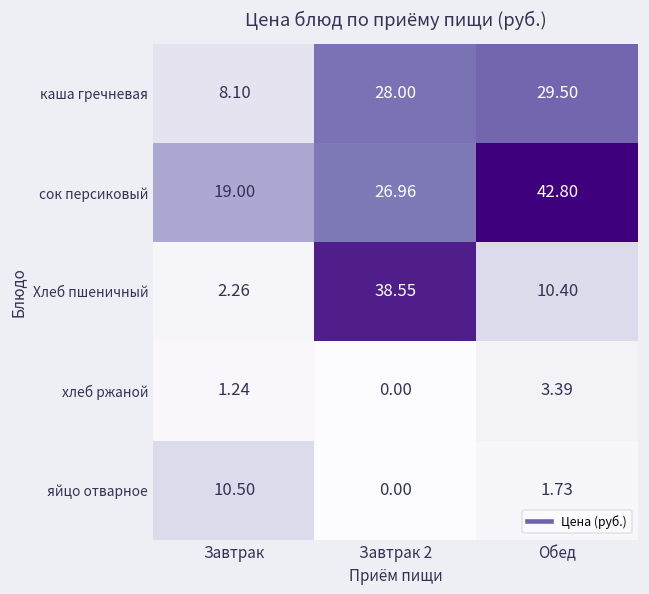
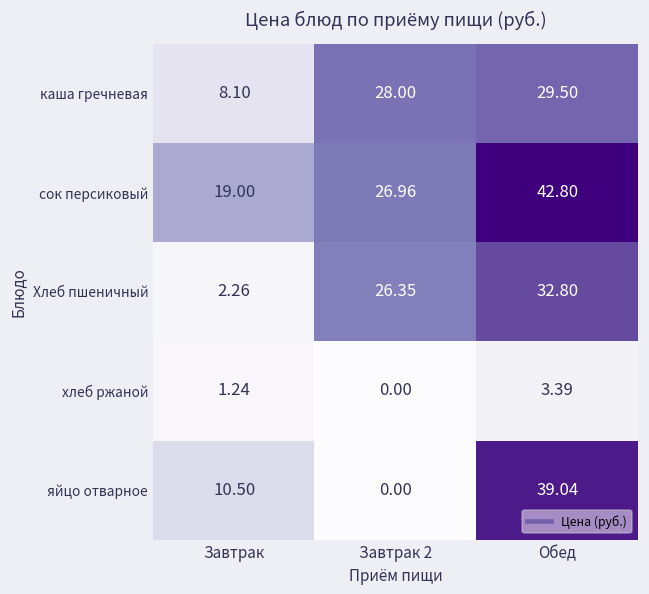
  {
    "каша гречневая": {
      "Завтрак": 8.10,
      "Завтрак 2": 28.00,
      "Обед": 29.50
    },
    "сок персиковый": {
      "Завтрак": 19.00,
      "Завтрак 2": 26.96,
      "Обед": 42.80
    },
    "Хлеб пшеничный": {
      "Завтрак": 2.26,
-     "Завтрак 2": 38.55,
-     "Обед": 10.40
+     "Завтрак 2": 26.35,
+     "Обед": 32.80
    },
    "хлеб ржаной": {
      "Завтрак": 1.24,
      "Завтрак 2": 0.00,
      "Обед": 3.39
    },
    "яйцо отварное": {
      "Завтрак": 10.50,
      "Завтрак 2": 0.00,
-     "Обед": 1.73
+     "Обед": 39.04
    }
  }
